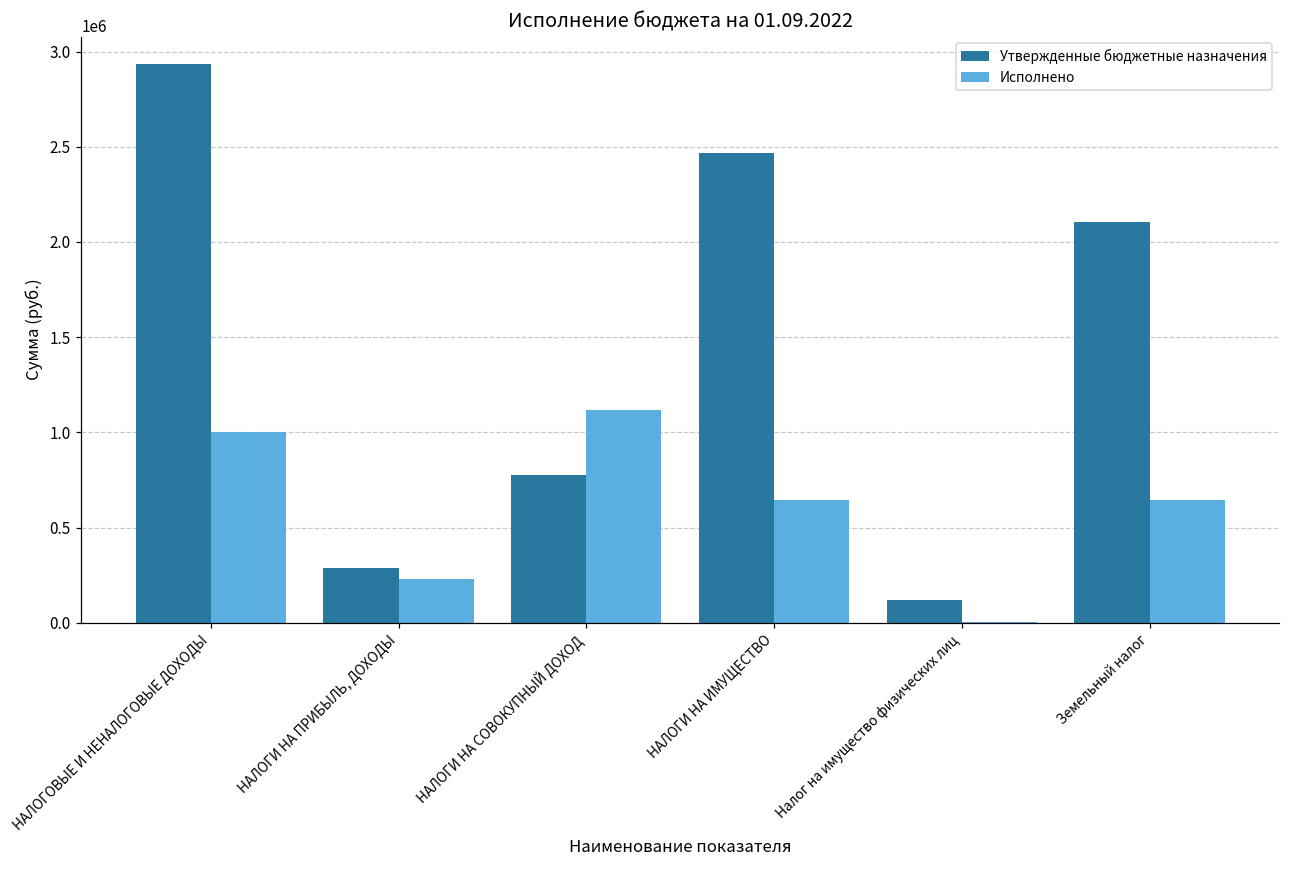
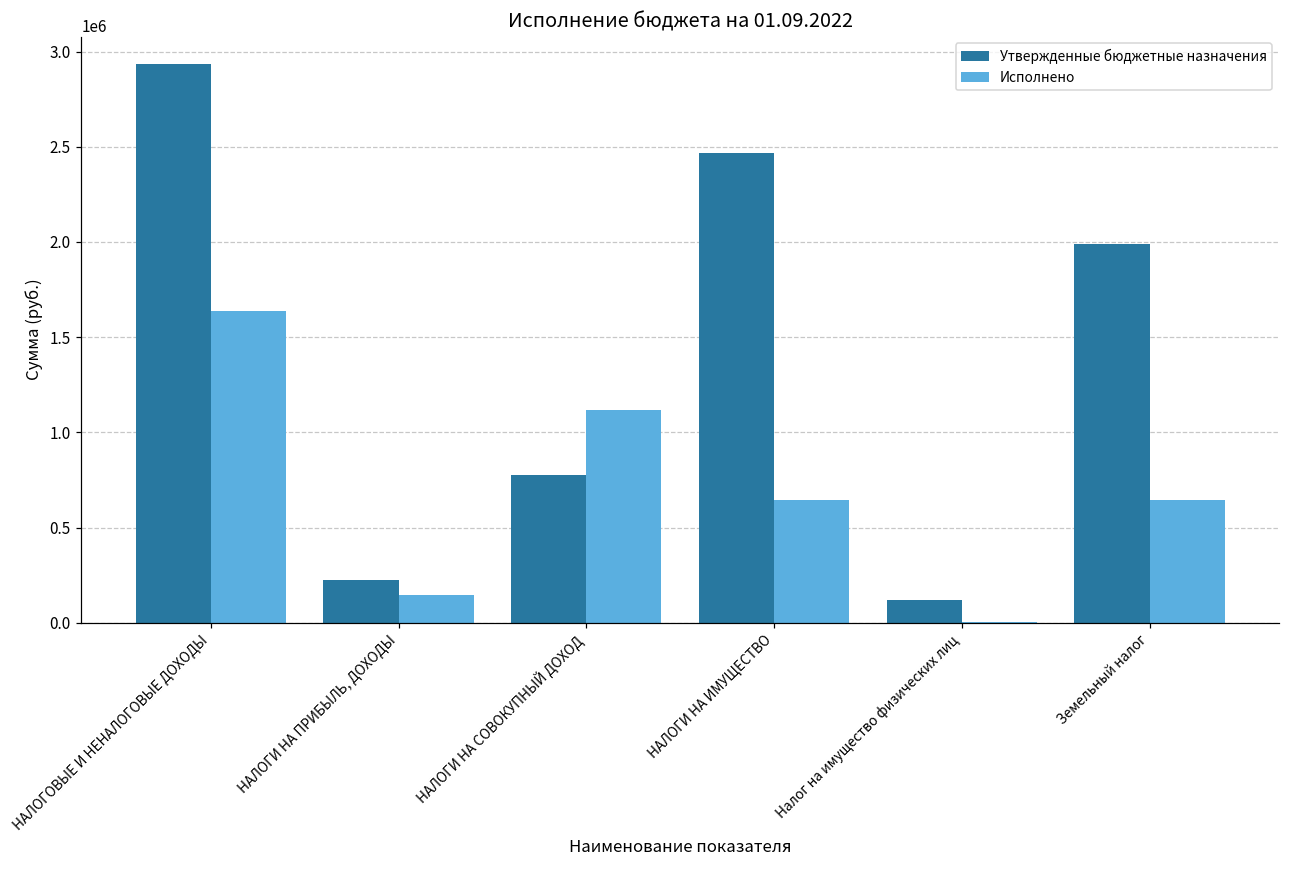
  {
    "Утвержденные бюджетные назначения": {
      "НАЛОГОВЫЕ И НЕНАЛОГОВЫЕ ДОХОДЫ": 2930000,
-     "НАЛОГИ НА ПРИБЫЛЬ, ДОХОДЫ": 290000,
+     "НАЛОГИ НА ПРИБЫЛЬ, ДОХОДЫ": 220000,
      "НАЛОГИ НА СОВОКУПНЫЙ ДОХОД": 780000,
      "НАЛОГИ НА ИМУЩЕСТВО": 2470000,
      "Налог на имущество физических лиц": 120000,
-     "Земельный налог": 2100000
+     "Земельный налог": 1990000
    },
    "Исполнено": {
-     "НАЛОГОВЫЕ И НЕНАЛОГОВЫЕ ДОХОДЫ": 1000000,
-     "НАЛОГИ НА ПРИБЫЛЬ, ДОХОДЫ": 230000,
+     "НАЛОГОВЫЕ И НЕНАЛОГОВЫЕ ДОХОДЫ": 1640000,
+     "НАЛОГИ НА ПРИБЫЛЬ, ДОХОДЫ": 140000,
      "НАЛОГИ НА СОВОКУПНЫЙ ДОХОД": 1120000,
      "НАЛОГИ НА ИМУЩЕСТВО": 640000,
      "Земельный налог": 640000
    }
  }
